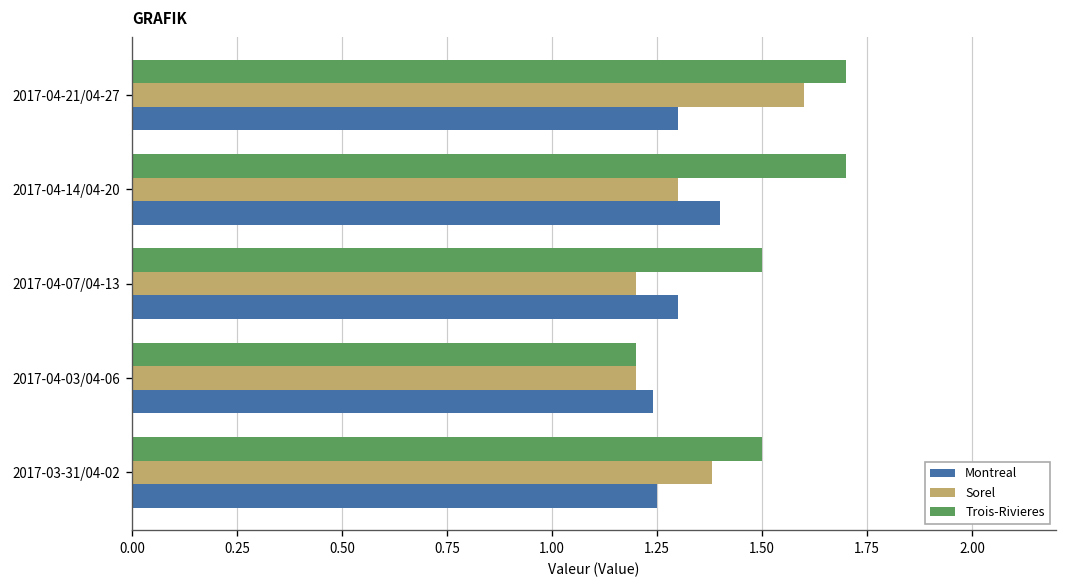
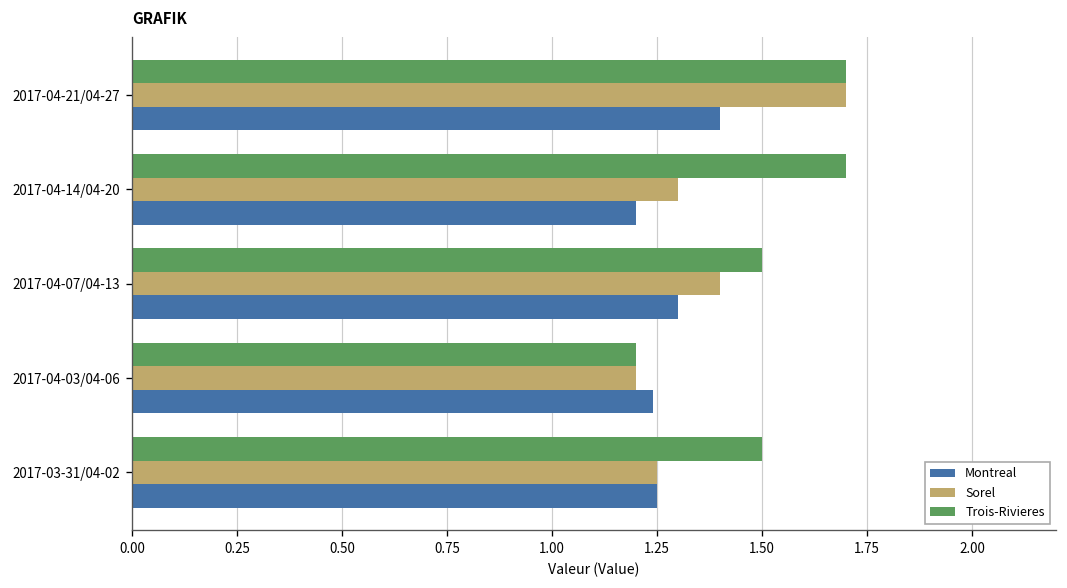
  {
    "Montreal": {
-     "2017-04-21/04-27": 1.3,
-     "2017-04-14/04-20": 1.4,
+     "2017-04-21/04-27": 1.4,
+     "2017-04-14/04-20": 1.2,
      "2017-04-07/04-13": 1.3,
      "2017-04-03/04-06": 1.24,
      "2017-03-31/04-02": 1.25
    },
    "Sorel": {
-     "2017-04-21/04-27": 1.6,
+     "2017-04-21/04-27": 1.7,
      "2017-04-14/04-20": 1.30,
-     "2017-04-07/04-13": 1.2,
+     "2017-04-07/04-13": 1.4,
      "2017-04-03/04-06": 1.20,
-     "2017-03-31/04-02": 1.38
+     "2017-03-31/04-02": 1.25
    },
    "Trois-Rivieres": {
      "2017-04-21/04-27": 1.70,
      "2017-04-14/04-20": 1.70,
      "2017-04-07/04-13": 1.50,
      "2017-04-03/04-06": 1.20,
      "2017-03-31/04-02": 1.50
    }
  }
